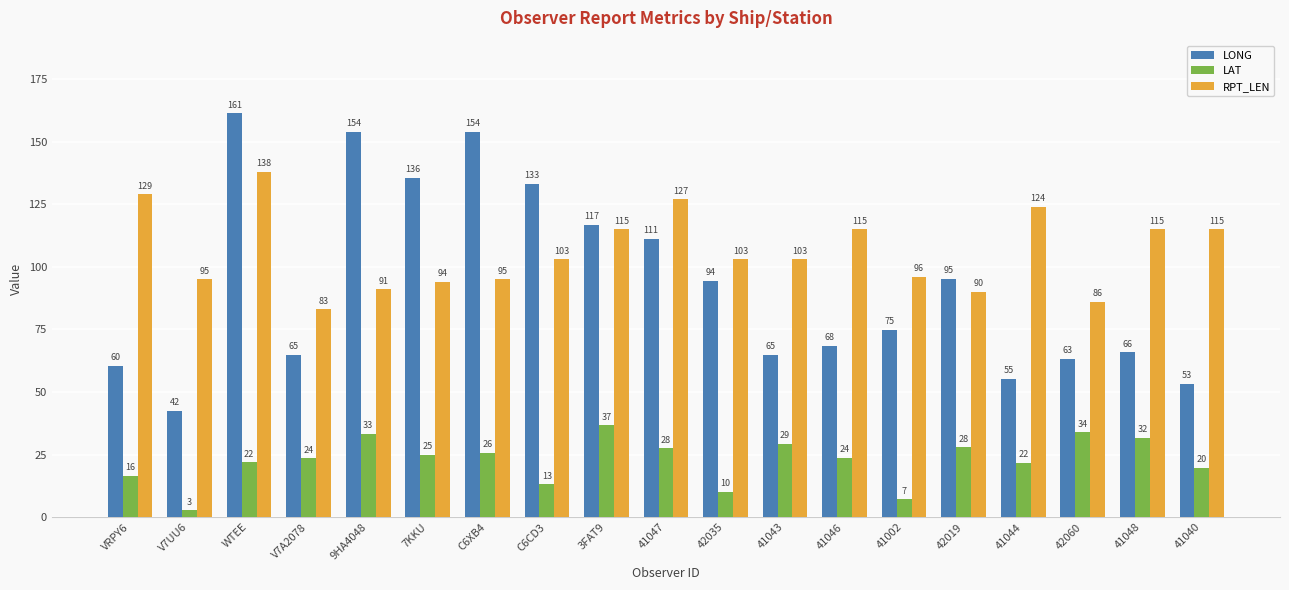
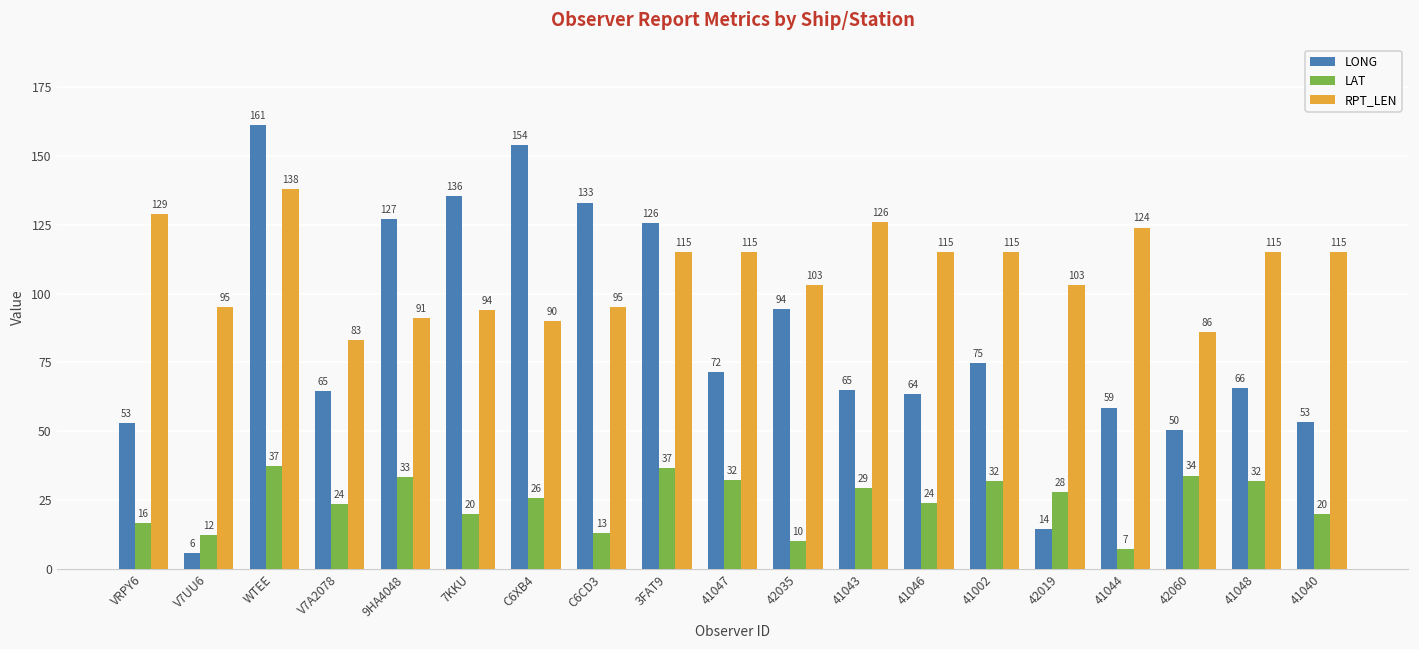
  {
    "LONG": {
-     "VRPY6": 60,
-     "V7UU6": 42,
+     "VRPY6": 53,
+     "V7UU6": 6,
      "WTEE": 161,
      "V7A2078": 65,
-     "9HA4048": 154,
+     "9HA4048": 127,
      "7KKU": 136,
      "C6XB4": 154,
      "C6CD3": 133,
-     "3FAT9": 117,
-     "41047": 111,
+     "3FAT9": 126,
+     "41047": 72,
      "42035": 94,
      "41043": 65,
-     "41046": 68,
+     "41046": 64,
      "41002": 75,
-     "42019": 95,
-     "41044": 55,
-     "42060": 63,
+     "42019": 14,
+     "41044": 59,
+     "42060": 50,
      "41048": 66,
      "41040": 53
    },
    "LAT": {
      "VRPY6": 16,
-     "V7UU6": 3,
-     "WTEE": 22,
+     "V7UU6": 12,
+     "WTEE": 37,
      "V7A2078": 24,
      "9HA4048": 33,
-     "7KKU": 25,
+     "7KKU": 20,
      "C6XB4": 26,
      "C6CD3": 13,
      "3FAT9": 37,
-     "41047": 28,
+     "41047": 32,
      "42035": 10,
      "41043": 29,
      "41046": 24,
-     "41002": 7,
+     "41002": 32,
      "42019": 28,
-     "41044": 22,
+     "41044": 7,
      "42060": 34,
      "41048": 32,
      "41040": 20
    },
    "RPT_LEN": {
      "VRPY6": 129,
      "V7UU6": 95,
      "WTEE": 138,
      "V7A2078": 83,
      "9HA4048": 91,
      "7KKU": 94,
-     "C6XB4": 95,
-     "C6CD3": 103,
+     "C6XB4": 90,
+     "C6CD3": 95,
      "3FAT9": 115,
-     "41047": 127,
+     "41047": 115,
      "42035": 103,
-     "41043": 103,
+     "41043": 126,
      "41046": 115,
-     "41002": 96,
-     "42019": 90,
+     "41002": 115,
+     "42019": 103,
      "41044": 124,
      "42060": 86,
      "41048": 115,
      "41040": 115
    }
  }
